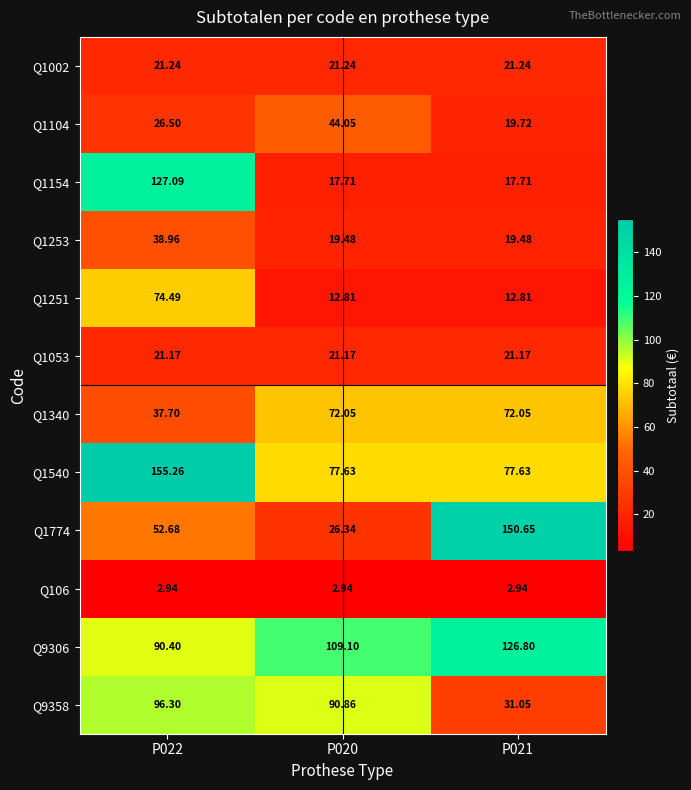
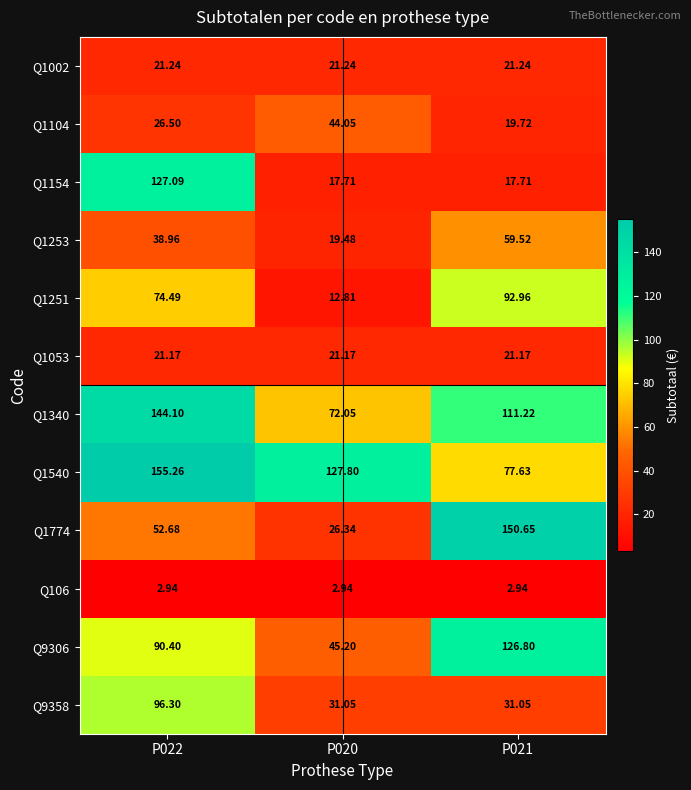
  {
    "Q1002": {
      "P022": 21.24,
      "P020": 21.24,
      "P021": 21.24
    },
    "Q1104": {
      "P022": 26.50,
      "P020": 44.05,
      "P021": 19.72
    },
    "Q1154": {
      "P022": 127.09,
      "P020": 17.71,
      "P021": 17.71
    },
    "Q1253": {
      "P022": 38.96,
      "P020": 19.48,
-     "P021": 19.48
+     "P021": 59.52
    },
    "Q1251": {
      "P022": 74.49,
      "P020": 12.81,
-     "P021": 12.81
+     "P021": 92.96
    },
    "Q1053": {
      "P022": 21.17,
      "P020": 21.17,
      "P021": 21.17
    },
    "Q1340": {
-     "P022": 37.70,
+     "P022": 144.10,
      "P020": 72.05,
-     "P021": 72.05
+     "P021": 111.22
    },
    "Q1540": {
      "P022": 155.26,
-     "P020": 77.63,
+     "P020": 127.80,
      "P021": 77.63
    },
    "Q1774": {
      "P022": 52.68,
      "P020": 26.34,
      "P021": 150.65
    },
    "Q106": {
      "P022": 2.94,
      "P020": 2.94,
      "P021": 2.94
    },
    "Q9306": {
      "P022": 90.40,
-     "P020": 109.10,
+     "P020": 45.20,
      "P021": 126.80
    },
    "Q9358": {
      "P022": 96.30,
-     "P020": 90.86,
+     "P020": 31.05,
      "P021": 31.05
    }
  }
